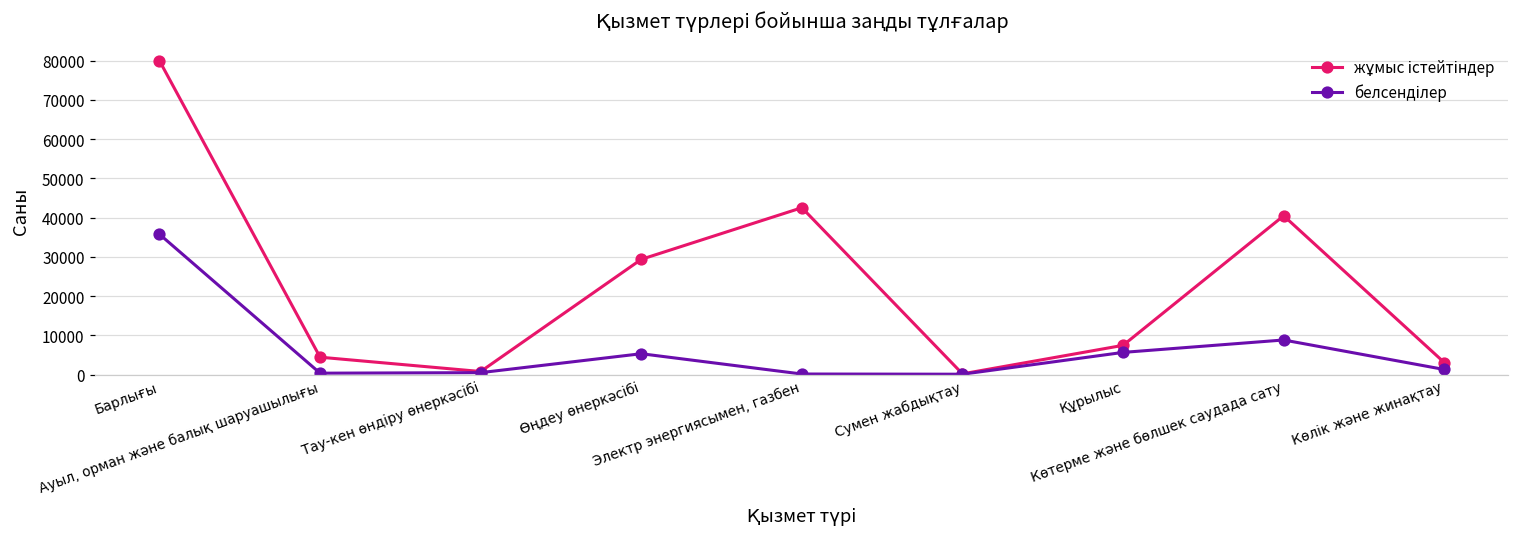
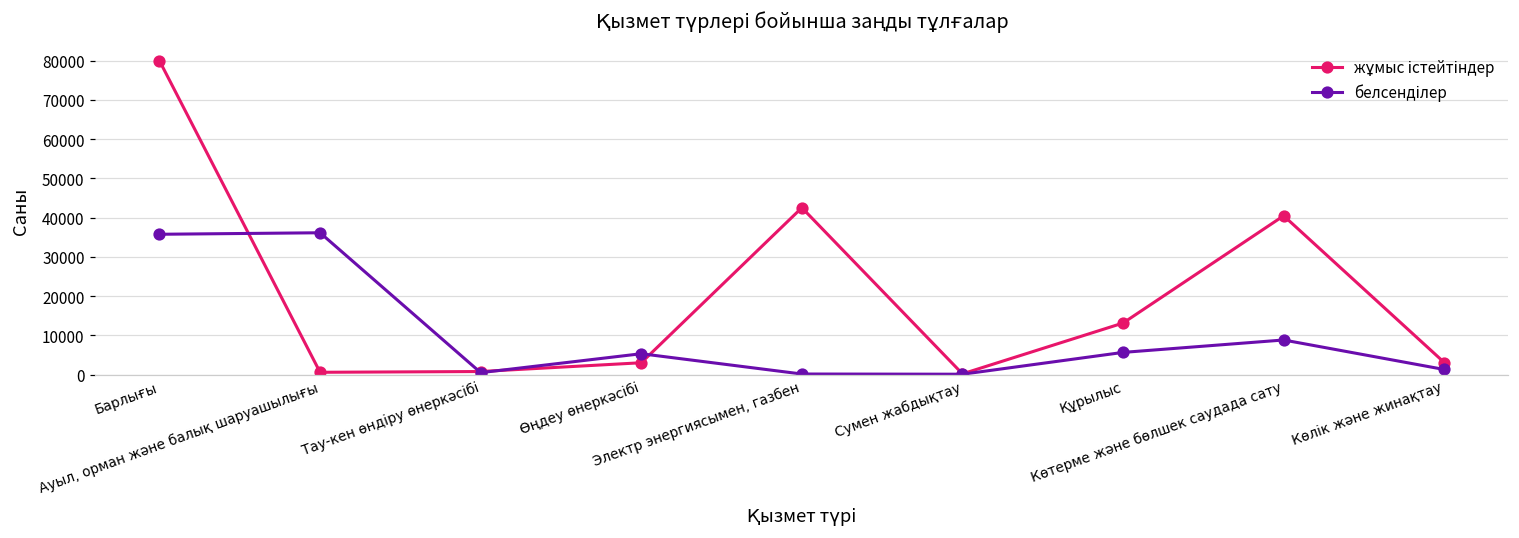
  {
    "жұмыс істейтіндер": {
      "Барлығы": 80000,
-     "Ауыл, орман және балық шаруашылығы": 4000,
-     "Өңдеу өнеркәсібі": 29000,
+     "Ауыл, орман және балық шаруашылығы": 1000,
+     "Өңдеу өнеркәсібі": 3000,
      "Электр энергиясымен, газбен": 43000,
-     "Құрылыс": 7000,
+     "Құрылыс": 13000,
      "Көтерме және бөлшек саудада сату": 40000,
      "Көлік және жинақтау": 3000
    },
    "белсенділер": {
      "Барлығы": 36000,
-     "Ауыл, орман және балық шаруашылығы": 0,
+     "Ауыл, орман және балық шаруашылығы": 36000,
      "Өңдеу өнеркәсібі": 5000,
      "Электр энергиясымен, газбен": 0,
      "Құрылыс": 6000,
      "Көтерме және бөлшек саудада сату": 9000,
      "Көлік және жинақтау": 1000
    }
  }
